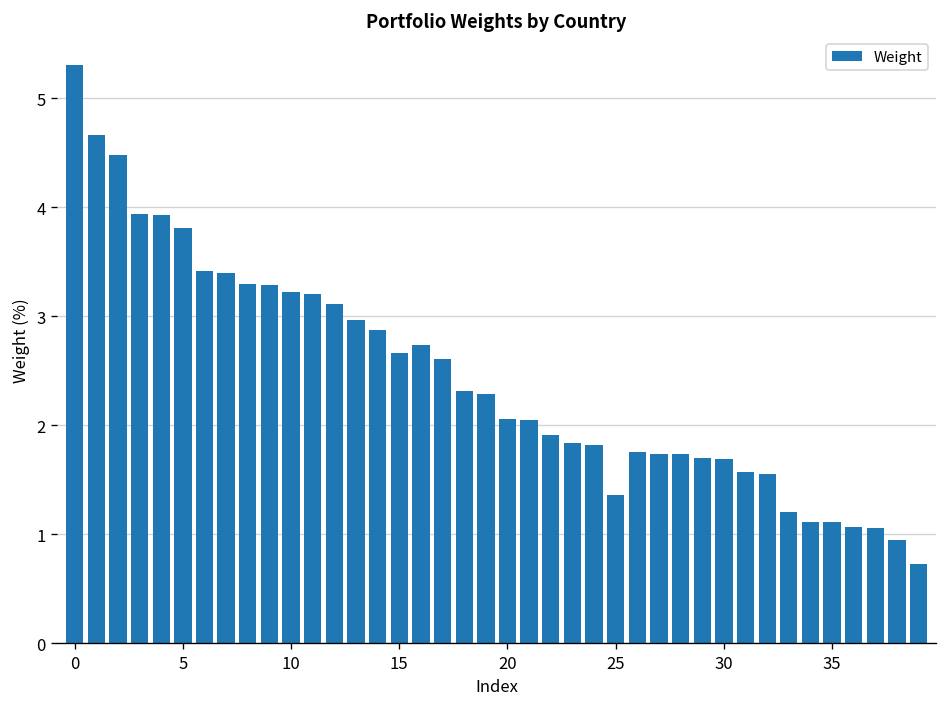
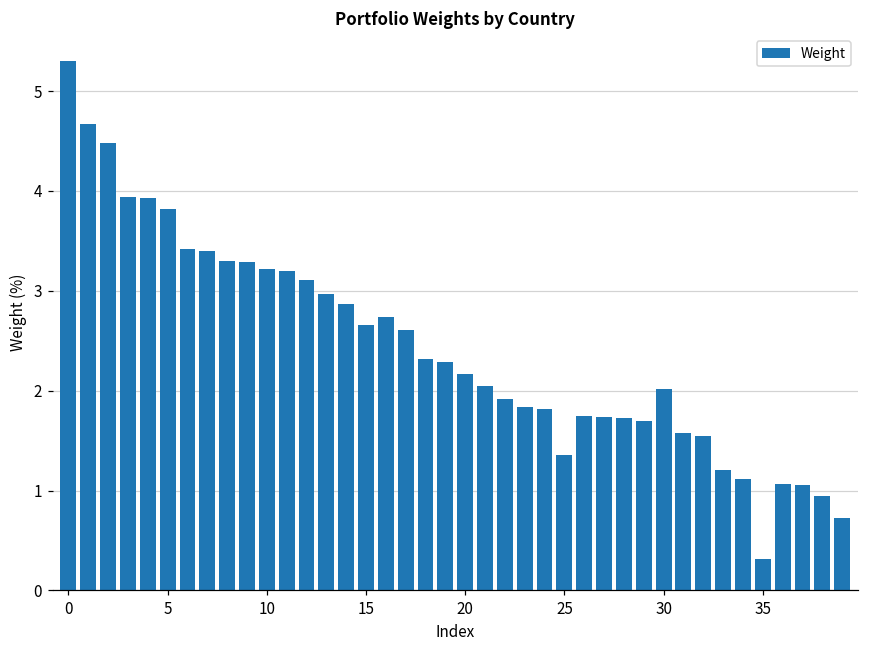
  {
    "0": 5.3,
    "5": 3.8,
    "10": 3.2,
    "15": 2.7,
-   "20": 2.1,
+   "20": 2.2,
    "25": 1.4,
-   "30": 1.7,
-   "35": 1.1
+   "30": 2.0,
+   "35": 0.3
  }
